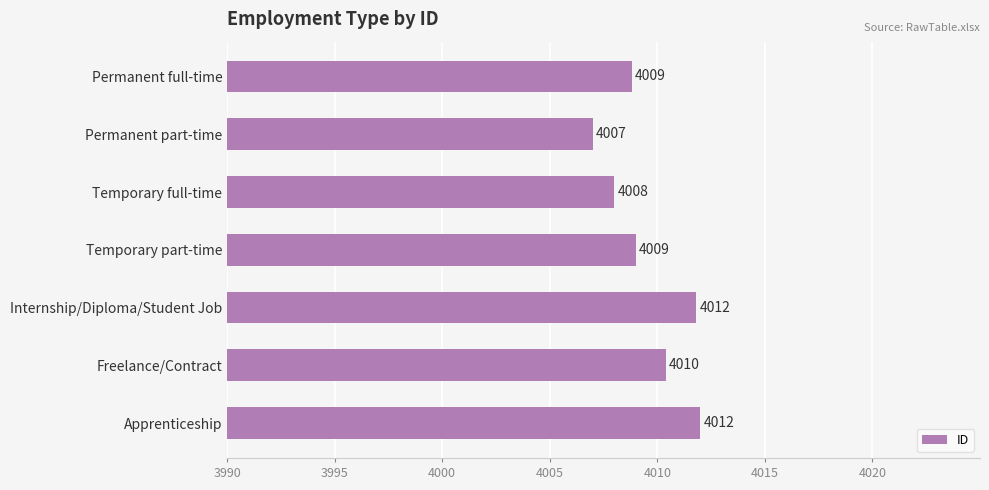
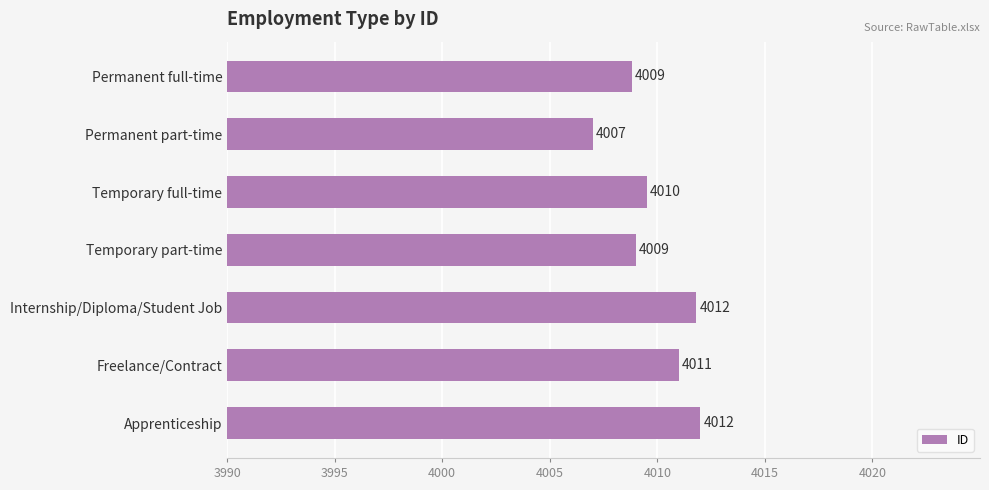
  {
    "Permanent full-time": 4009,
    "Permanent part-time": 4007,
-   "Temporary full-time": 4008,
+   "Temporary full-time": 4010,
    "Temporary part-time": 4009,
    "Internship/Diploma/Student Job": 4012,
-   "Freelance/Contract": 4010,
+   "Freelance/Contract": 4011,
    "Apprenticeship": 4012
  }
